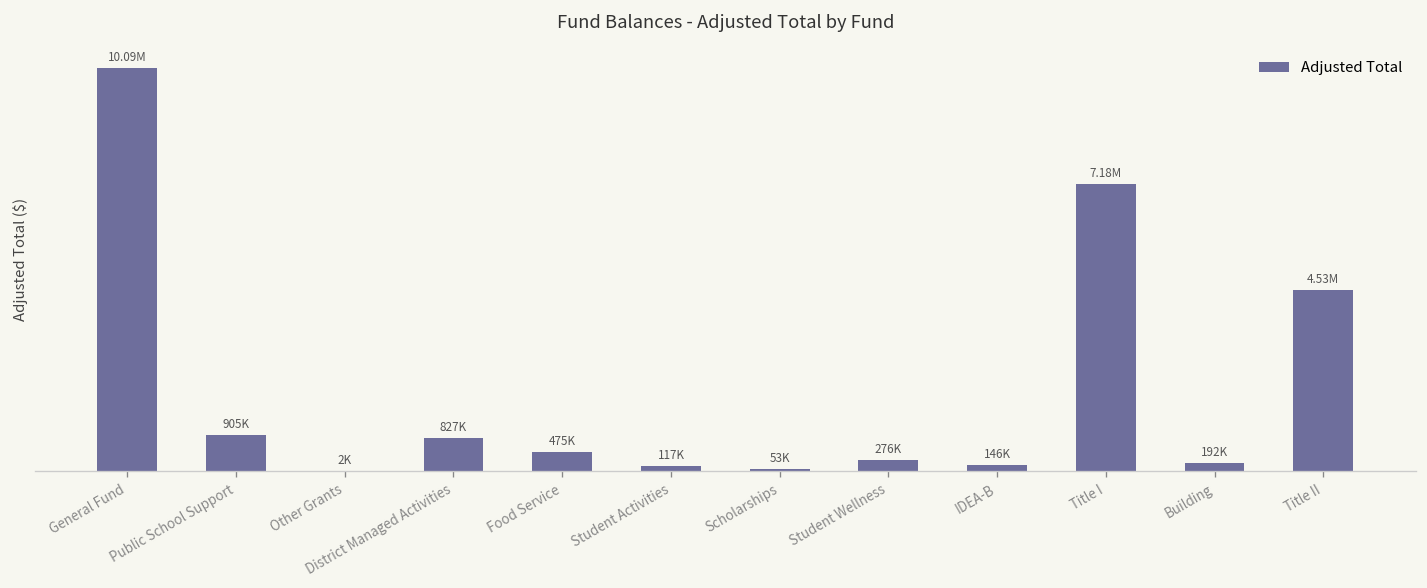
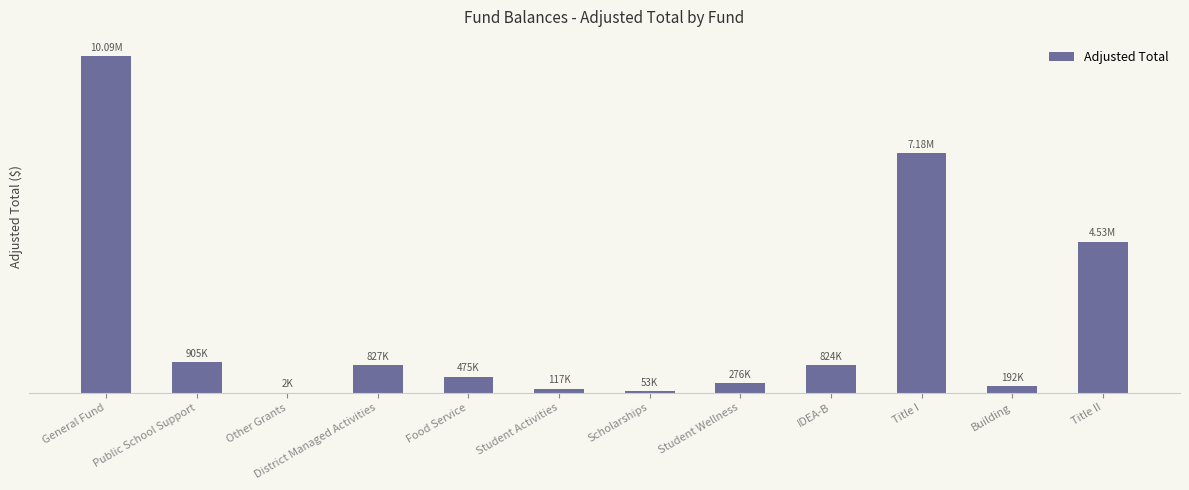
  {
    "General Fund": "10.09M",
    "Public School Support": "905K",
    "Other Grants": "2K",
    "District Managed Activities": "827K",
    "Food Service": "475K",
    "Student Activities": "117K",
    "Scholarships": "53K",
    "Student Wellness": "276K",
-   "IDEA-B": "146K",
+   "IDEA-B": "824K",
    "Title I": "7.18M",
    "Building": "192K",
    "Title II": "4.53M"
  }
